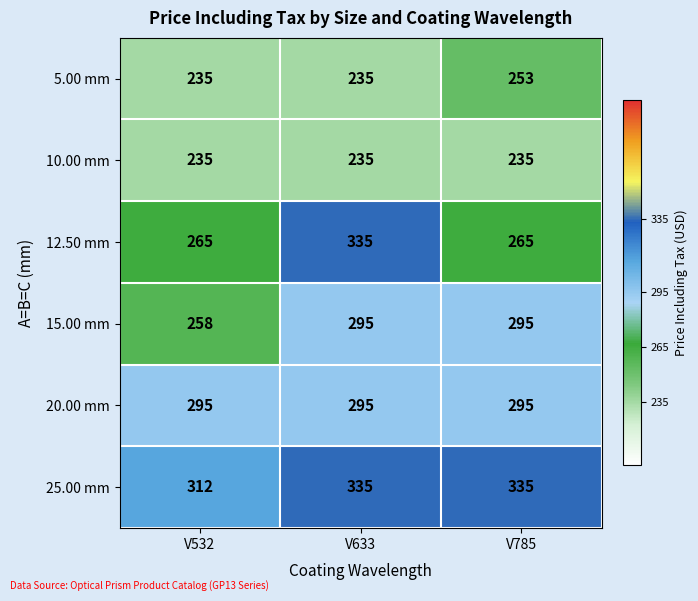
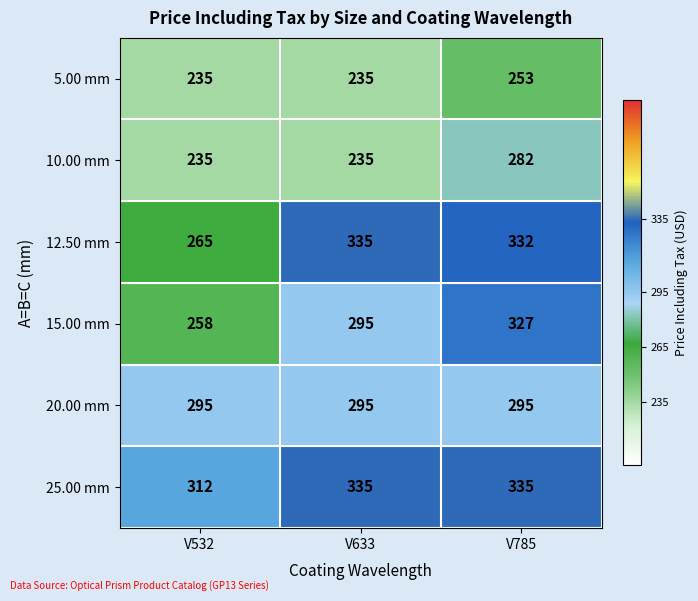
  {
    "5.00 mm": {
      "V532": 235,
      "V633": 235,
      "V785": 253
    },
    "10.00 mm": {
      "V532": 235,
      "V633": 235,
-     "V785": 235
+     "V785": 282
    },
    "12.50 mm": {
      "V532": 265,
      "V633": 335,
-     "V785": 265
+     "V785": 332
    },
    "15.00 mm": {
      "V532": 258,
      "V633": 295,
-     "V785": 295
+     "V785": 327
    },
    "20.00 mm": {
      "V532": 295,
      "V633": 295,
      "V785": 295
    },
    "25.00 mm": {
      "V532": 312,
      "V633": 335,
      "V785": 335
    }
  }
